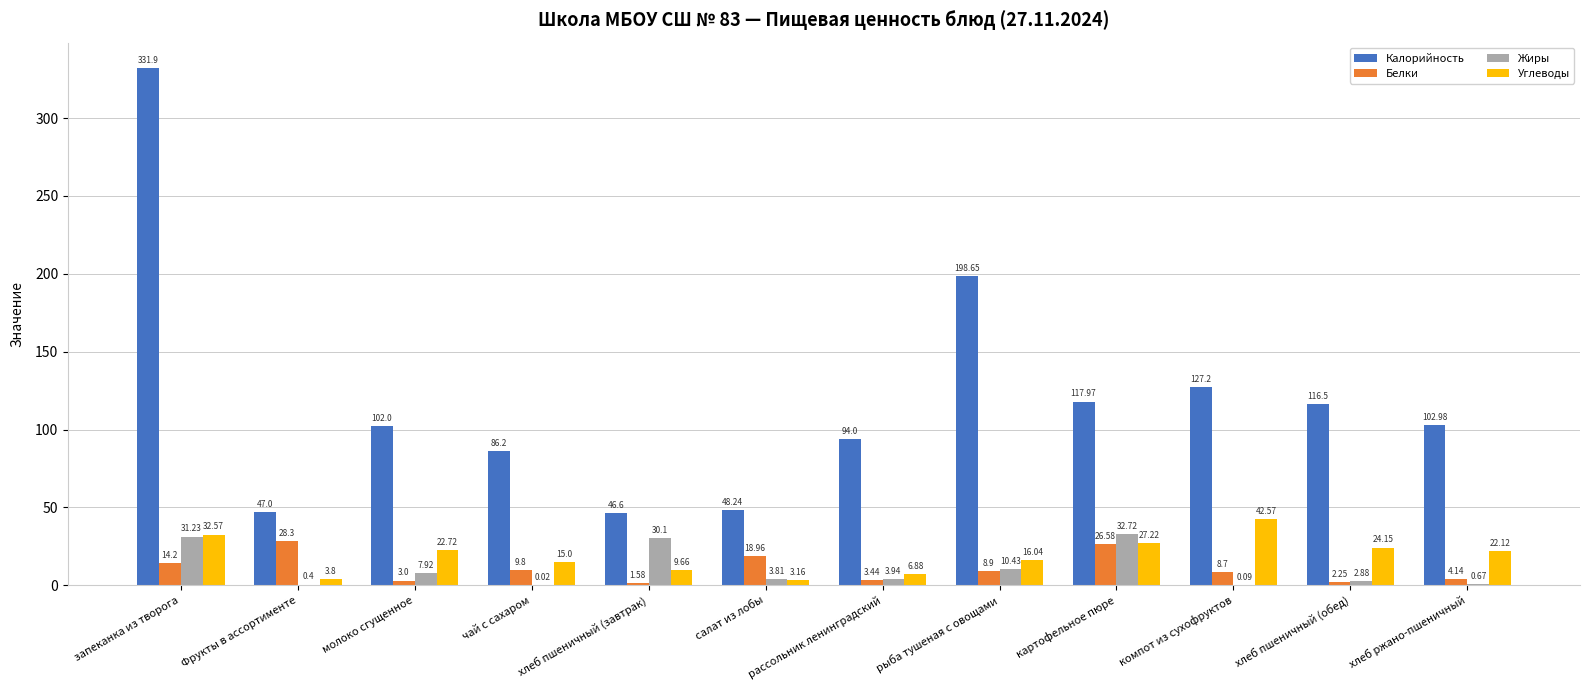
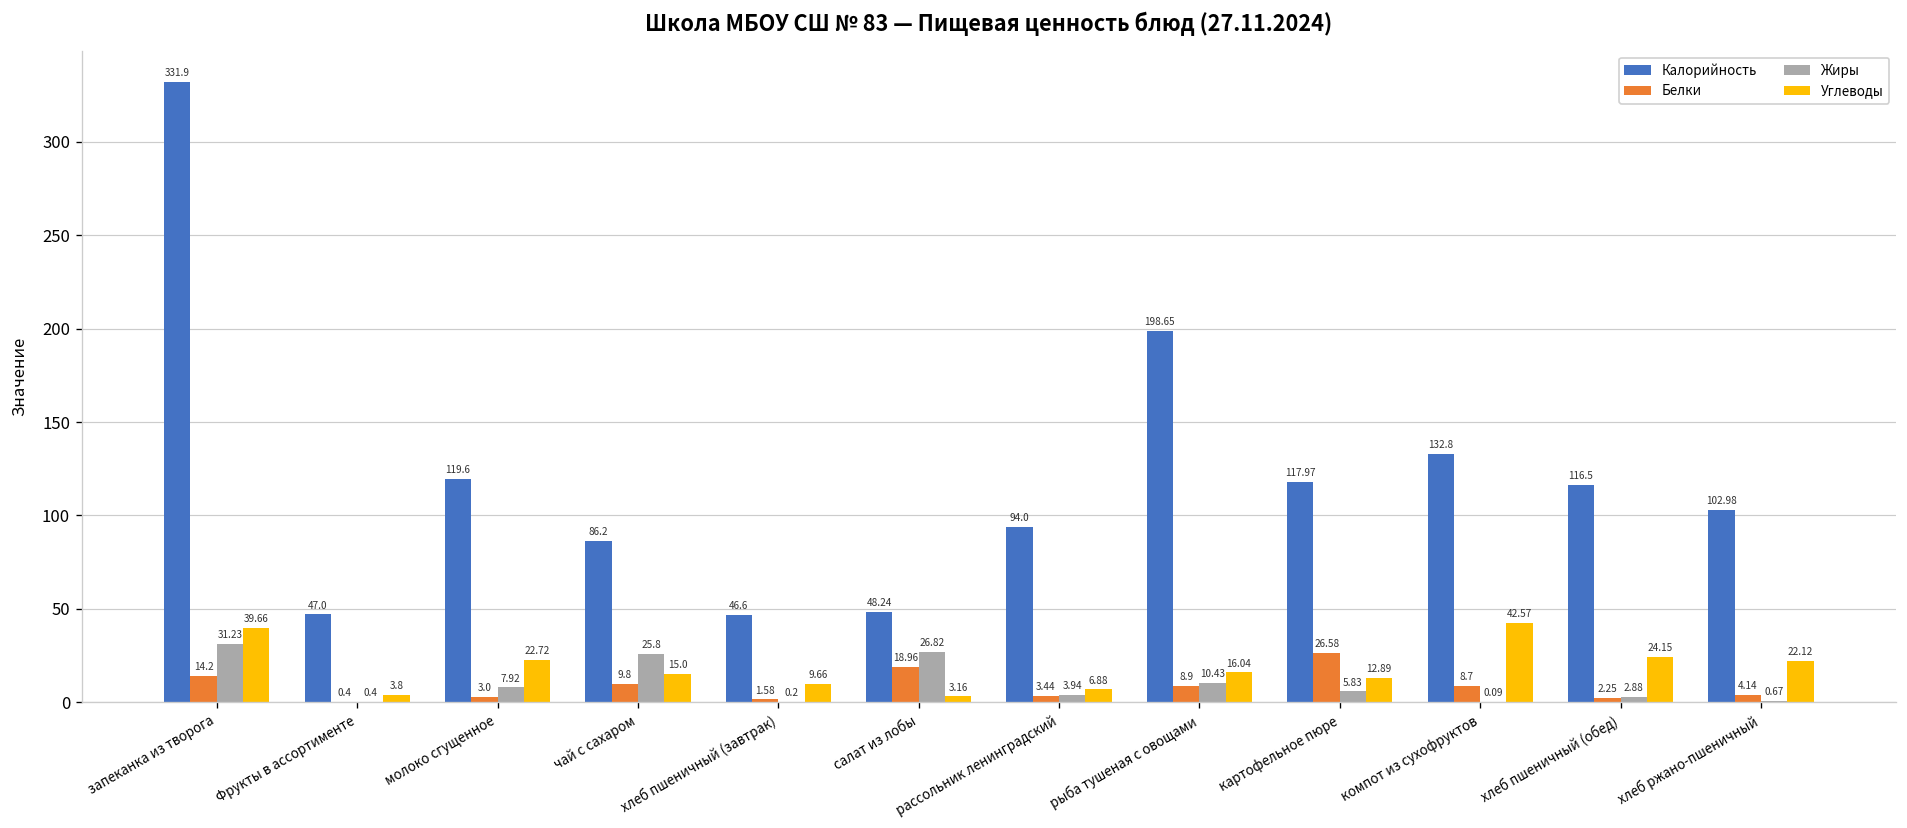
  {
    "Калорийность": {
      "запеканка из творога": 331.9,
      "Фрукты в ассортименте": 47.0,
-     "молоко сгущенное": 102.0,
+     "молоко сгущенное": 119.6,
      "чай с сахаром": 86.2,
      "хлеб пшеничный (завтрак)": 46.6,
      "салат из лобы": 48.24,
      "рассольник ленинградский": 94.0,
      "рыба тушеная с овощами": 198.65,
      "картофельное пюре": 117.97,
-     "компот из сухофруктов": 127.2,
+     "компот из сухофруктов": 132.8,
      "хлеб пшеничный (обед)": 116.5,
      "хлеб ржано-пшеничный": 102.98
    },
    "Белки": {
      "запеканка из творога": 14.2,
-     "Фрукты в ассортименте": 28.3,
+     "Фрукты в ассортименте": 0.4,
      "молоко сгущенное": 3.0,
      "чай с сахаром": 9.8,
      "хлеб пшеничный (завтрак)": 1.58,
      "салат из лобы": 18.96,
      "рассольник ленинградский": 3.44,
      "рыба тушеная с овощами": 8.9,
      "картофельное пюре": 26.58,
      "компот из сухофруктов": 8.7,
      "хлеб пшеничный (обед)": 2.25,
      "хлеб ржано-пшеничный": 4.14
    },
    "Жиры": {
      "запеканка из творога": 31.23,
      "Фрукты в ассортименте": 0.4,
      "молоко сгущенное": 7.92,
-     "чай с сахаром": 0.02,
-     "хлеб пшеничный (завтрак)": 30.1,
-     "салат из лобы": 3.81,
+     "чай с сахаром": 25.8,
+     "хлеб пшеничный (завтрак)": 0.2,
+     "салат из лобы": 26.82,
      "рассольник ленинградский": 3.94,
      "рыба тушеная с овощами": 10.43,
-     "картофельное пюре": 32.72,
+     "картофельное пюре": 5.83,
      "компот из сухофруктов": 0.09,
      "хлеб пшеничный (обед)": 2.88,
      "хлеб ржано-пшеничный": 0.67
    },
    "Углеводы": {
-     "запеканка из творога": 32.57,
+     "запеканка из творога": 39.66,
      "Фрукты в ассортименте": 3.8,
      "молоко сгущенное": 22.72,
      "чай с сахаром": 15.0,
      "хлеб пшеничный (завтрак)": 9.66,
      "салат из лобы": 3.16,
      "рассольник ленинградский": 6.88,
      "рыба тушеная с овощами": 16.04,
-     "картофельное пюре": 27.22,
+     "картофельное пюре": 12.89,
      "компот из сухофруктов": 42.57,
      "хлеб пшеничный (обед)": 24.15,
      "хлеб ржано-пшеничный": 22.12
    }
  }
